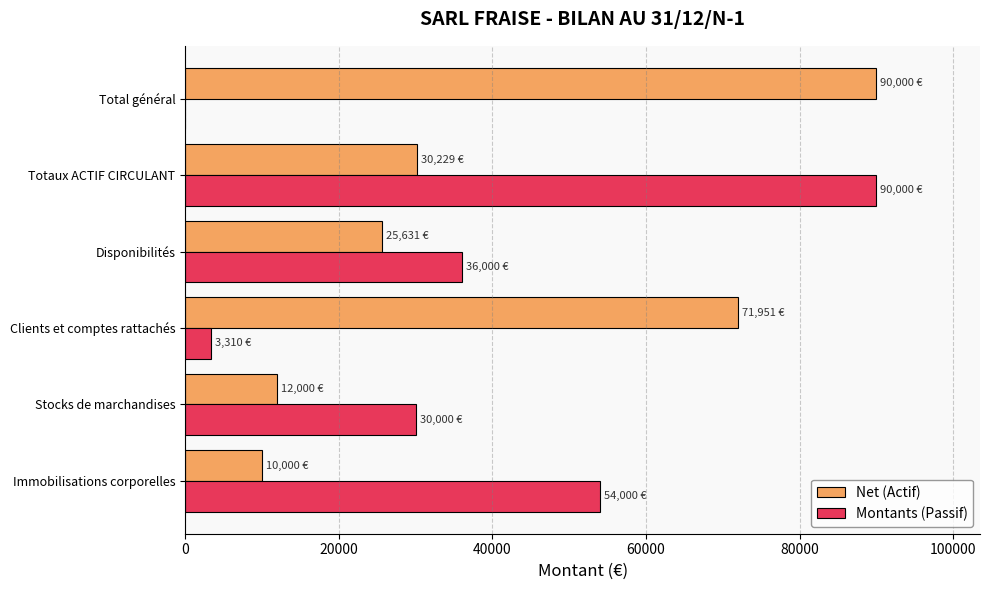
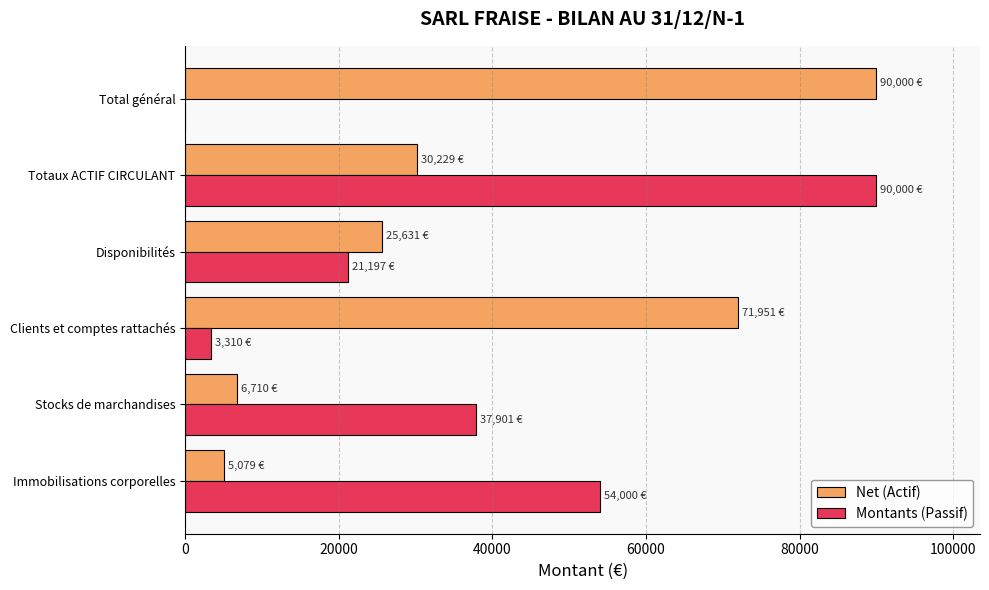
  {
    "Net (Actif)": {
      "Total général": "90,000",
      "Totaux ACTIF CIRCULANT": "30,229",
      "Disponibilités": "25,631",
      "Clients et comptes rattachés": "71,951",
-     "Stocks de marchandises": "12,000",
-     "Immobilisations corporelles": "10,000"
+     "Stocks de marchandises": "6,710",
+     "Immobilisations corporelles": "5,079"
    },
    "Montants (Passif)": {
      "Totaux ACTIF CIRCULANT": "90,000",
-     "Disponibilités": "36,000",
+     "Disponibilités": "21,197",
      "Clients et comptes rattachés": "3,310",
-     "Stocks de marchandises": "30,000",
+     "Stocks de marchandises": "37,901",
      "Immobilisations corporelles": "54,000"
    }
  }
